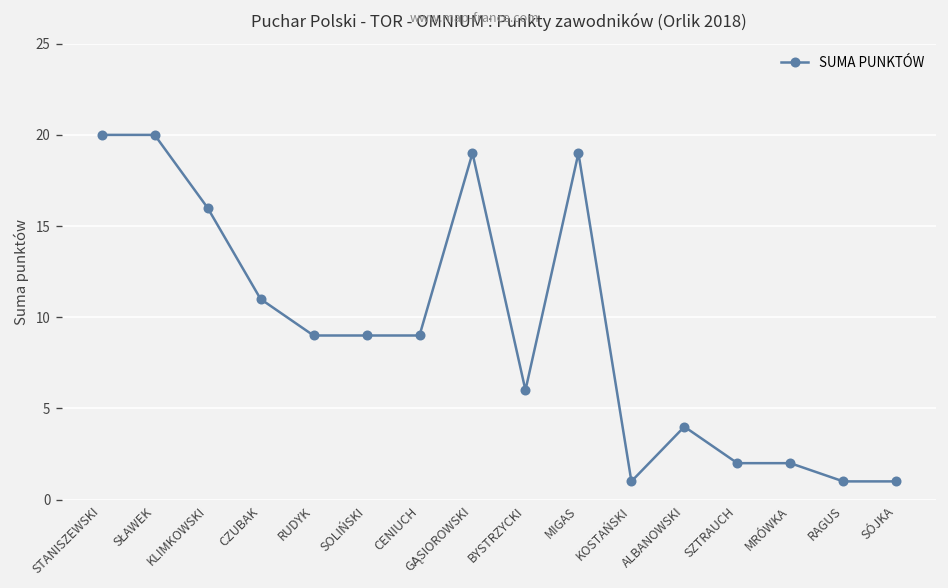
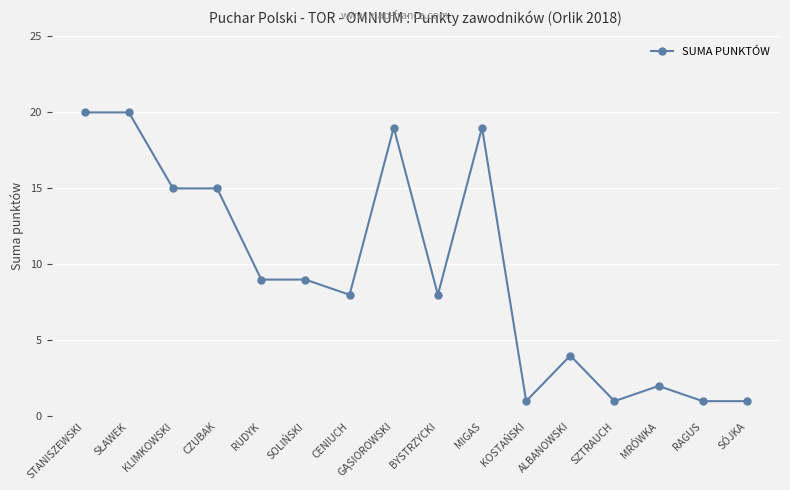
  {
    "STANISZEWSKI": 20,
    "SŁAWEK": 20,
-   "KLIMKOWSKI": 16,
-   "CZUBAK": 11,
+   "KLIMKOWSKI": 15,
+   "CZUBAK": 15,
    "RUDYK": 9,
    "SOLIŃSKI": 9,
-   "CENIUCH": 9,
+   "CENIUCH": 8,
    "GĄSIOROWSKI": 19,
-   "BYSTRZYCKI": 6,
+   "BYSTRZYCKI": 8,
    "MIGAS": 19,
    "KOSTAŃSKI": 1,
    "ALBANOWSKI": 4,
-   "SZTRAUCH": 2,
+   "SZTRAUCH": 1,
    "MRÓWKA": 2,
    "RAGUS": 1,
    "SÓJKA": 1
  }
